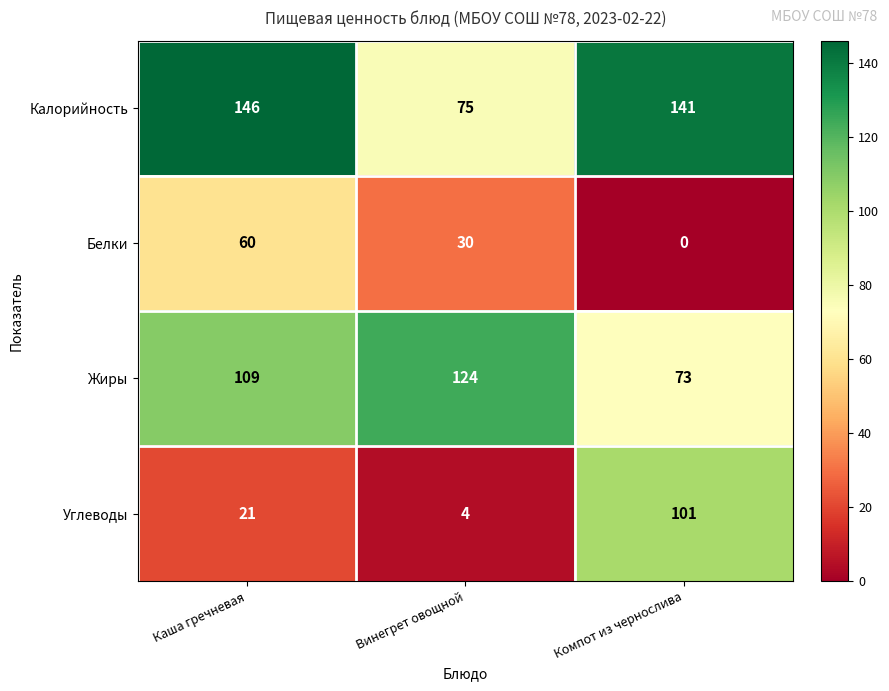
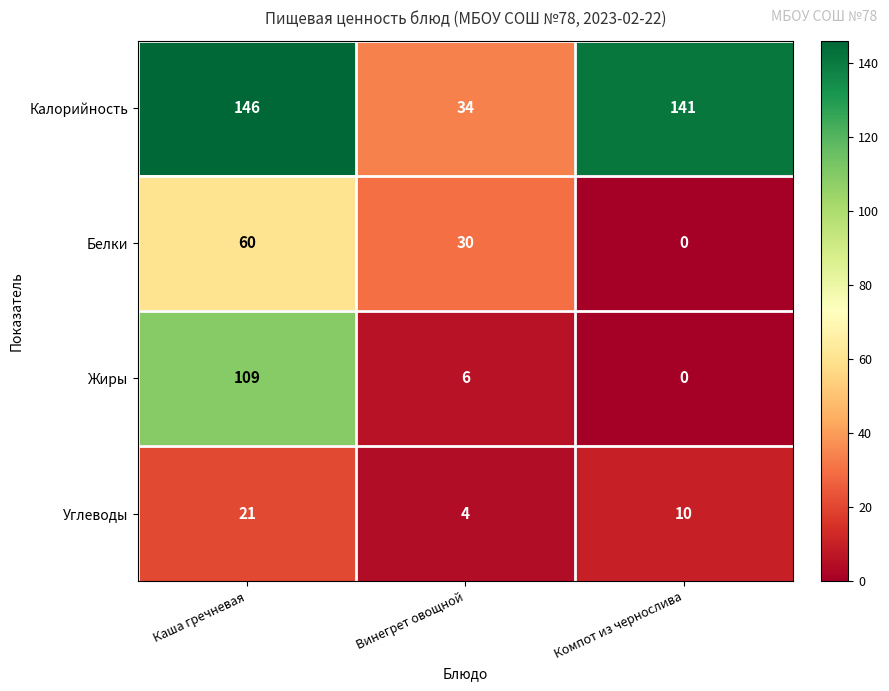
  {
    "Калорийность": {
      "Каша гречневая": 146,
-     "Винегрет овощной": 75,
+     "Винегрет овощной": 34,
      "Компот из чернослива": 141
    },
    "Белки": {
      "Каша гречневая": 60,
      "Винегрет овощной": 30,
      "Компот из чернослива": 0
    },
    "Жиры": {
      "Каша гречневая": 109,
-     "Винегрет овощной": 124,
-     "Компот из чернослива": 73
+     "Винегрет овощной": 6,
+     "Компот из чернослива": 0
    },
    "Углеводы": {
      "Каша гречневая": 21,
      "Винегрет овощной": 4,
-     "Компот из чернослива": 101
+     "Компот из чернослива": 10
    }
  }
